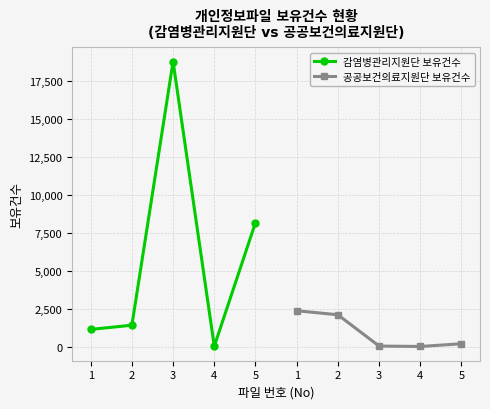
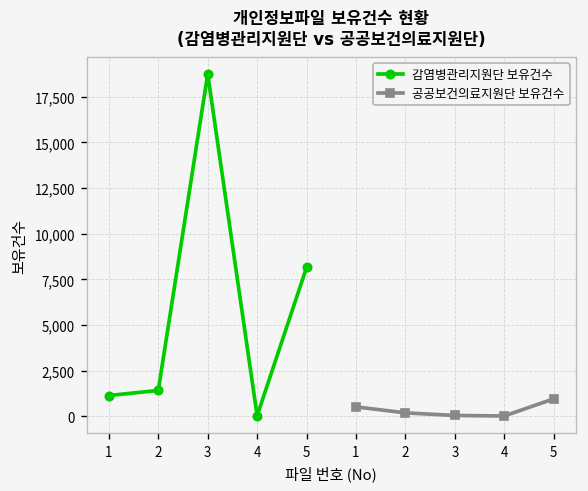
  {
    "감염병관리지원단 보유건수": {
      "1": "1,100",
      "2": "1,400",
      "3": "18,700",
      "4": "0",
      "5": "8,200"
    },
    "공공보건의료지원단 보유건수": {
-     "1": "2,400",
-     "2": "2,100",
+     "1": "500",
+     "2": "200",
      "3": "0",
      "4": "0",
-     "5": "200"
+     "5": "1,000"
    }
  }
